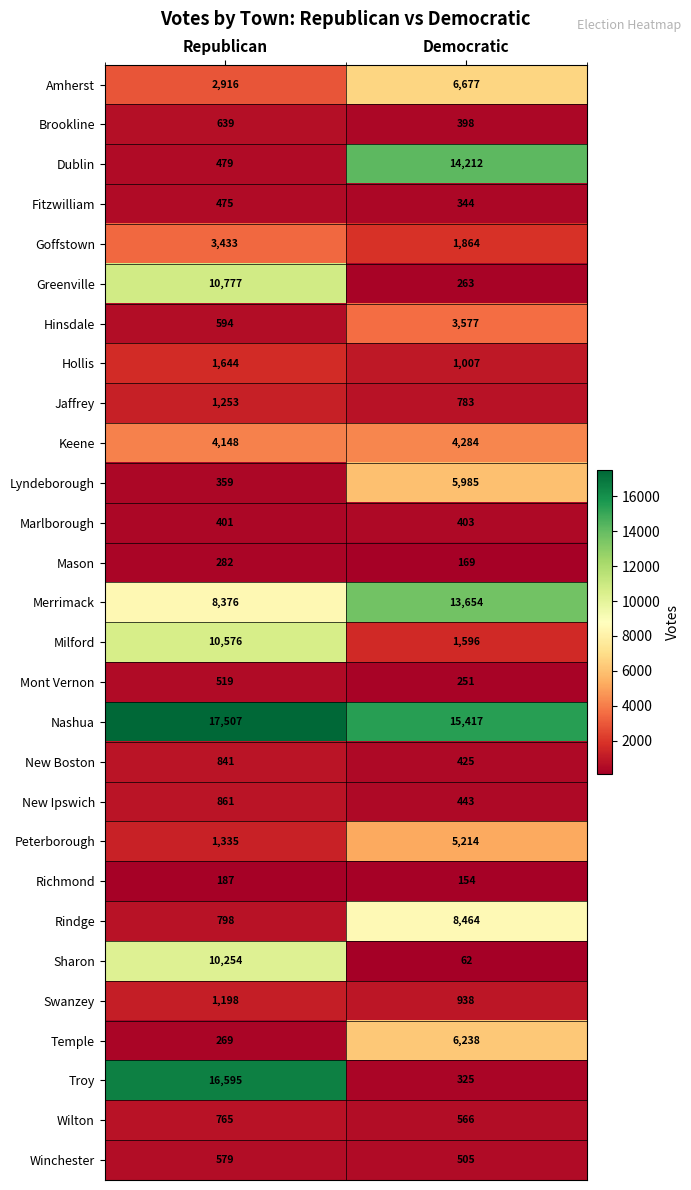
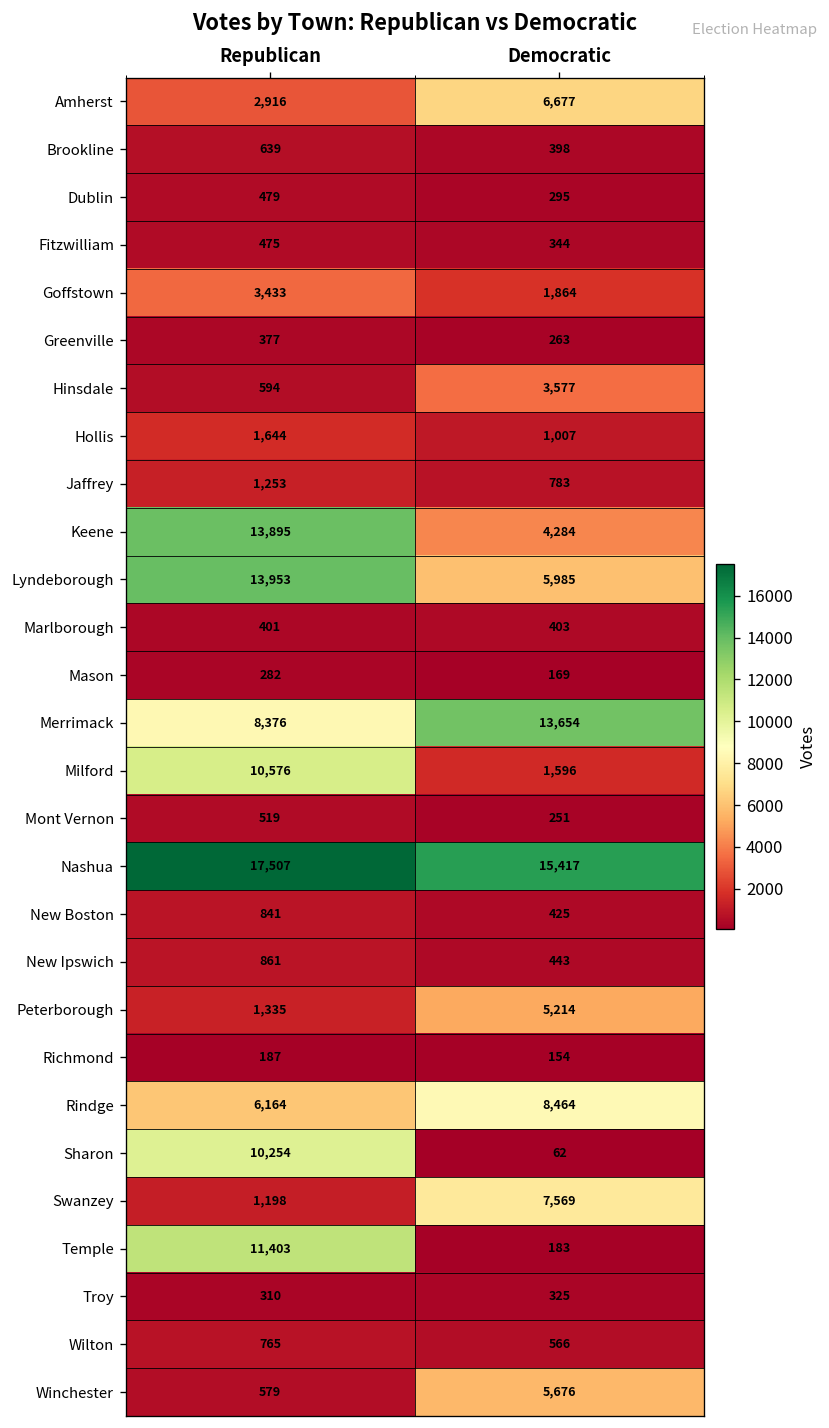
  {
    "Amherst": {
      "Republican": "2,916",
      "Democratic": "6,677"
    },
    "Brookline": {
      "Republican": "639",
      "Democratic": "398"
    },
    "Dublin": {
      "Republican": "479",
-     "Democratic": "14,212"
+     "Democratic": "295"
    },
    "Fitzwilliam": {
      "Republican": "475",
      "Democratic": "344"
    },
    "Goffstown": {
      "Republican": "3,433",
      "Democratic": "1,864"
    },
    "Greenville": {
-     "Republican": "10,777",
+     "Republican": "377",
      "Democratic": "263"
    },
    "Hinsdale": {
      "Republican": "594",
      "Democratic": "3,577"
    },
    "Hollis": {
      "Republican": "1,644",
      "Democratic": "1,007"
    },
    "Jaffrey": {
      "Republican": "1,253",
      "Democratic": "783"
    },
    "Keene": {
-     "Republican": "4,148",
+     "Republican": "13,895",
      "Democratic": "4,284"
    },
    "Lyndeborough": {
-     "Republican": "359",
+     "Republican": "13,953",
      "Democratic": "5,985"
    },
    "Marlborough": {
      "Republican": "401",
      "Democratic": "403"
    },
    "Mason": {
      "Republican": "282",
      "Democratic": "169"
    },
    "Merrimack": {
      "Republican": "8,376",
      "Democratic": "13,654"
    },
    "Milford": {
      "Republican": "10,576",
      "Democratic": "1,596"
    },
    "Mont Vernon": {
      "Republican": "519",
      "Democratic": "251"
    },
    "Nashua": {
      "Republican": "17,507",
      "Democratic": "15,417"
    },
    "New Boston": {
      "Republican": "841",
      "Democratic": "425"
    },
    "New Ipswich": {
      "Republican": "861",
      "Democratic": "443"
    },
    "Peterborough": {
      "Republican": "1,335",
      "Democratic": "5,214"
    },
    "Richmond": {
      "Republican": "187",
      "Democratic": "154"
    },
    "Rindge": {
-     "Republican": "798",
+     "Republican": "6,164",
      "Democratic": "8,464"
    },
    "Sharon": {
      "Republican": "10,254",
      "Democratic": "62"
    },
    "Swanzey": {
      "Republican": "1,198",
-     "Democratic": "938"
+     "Democratic": "7,569"
    },
    "Temple": {
-     "Republican": "269",
-     "Democratic": "6,238"
+     "Republican": "11,403",
+     "Democratic": "183"
    },
    "Troy": {
-     "Republican": "16,595",
+     "Republican": "310",
      "Democratic": "325"
    },
    "Wilton": {
      "Republican": "765",
      "Democratic": "566"
    },
    "Winchester": {
      "Republican": "579",
-     "Democratic": "505"
+     "Democratic": "5,676"
    }
  }
